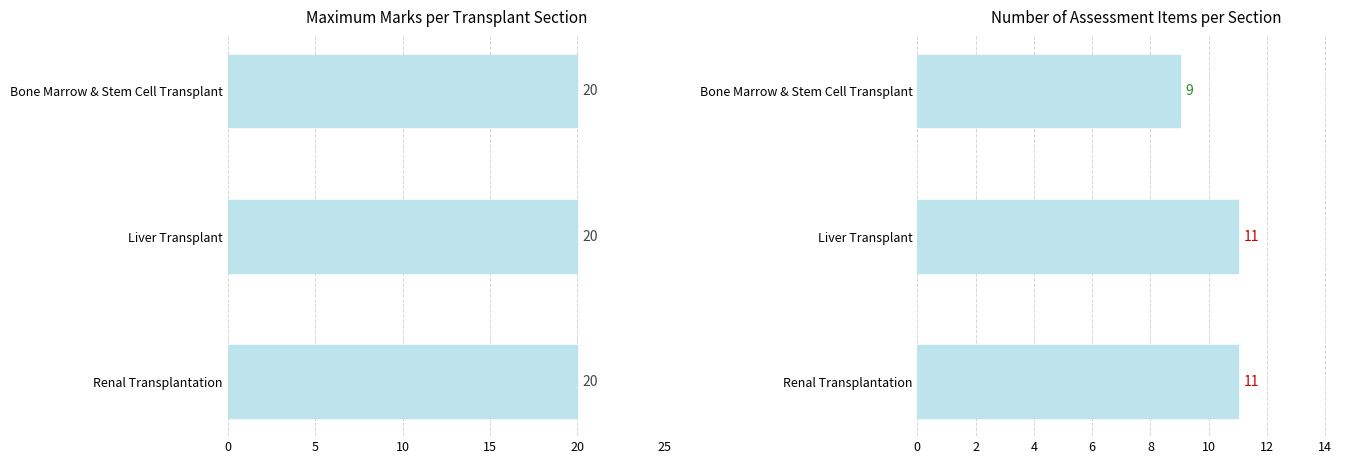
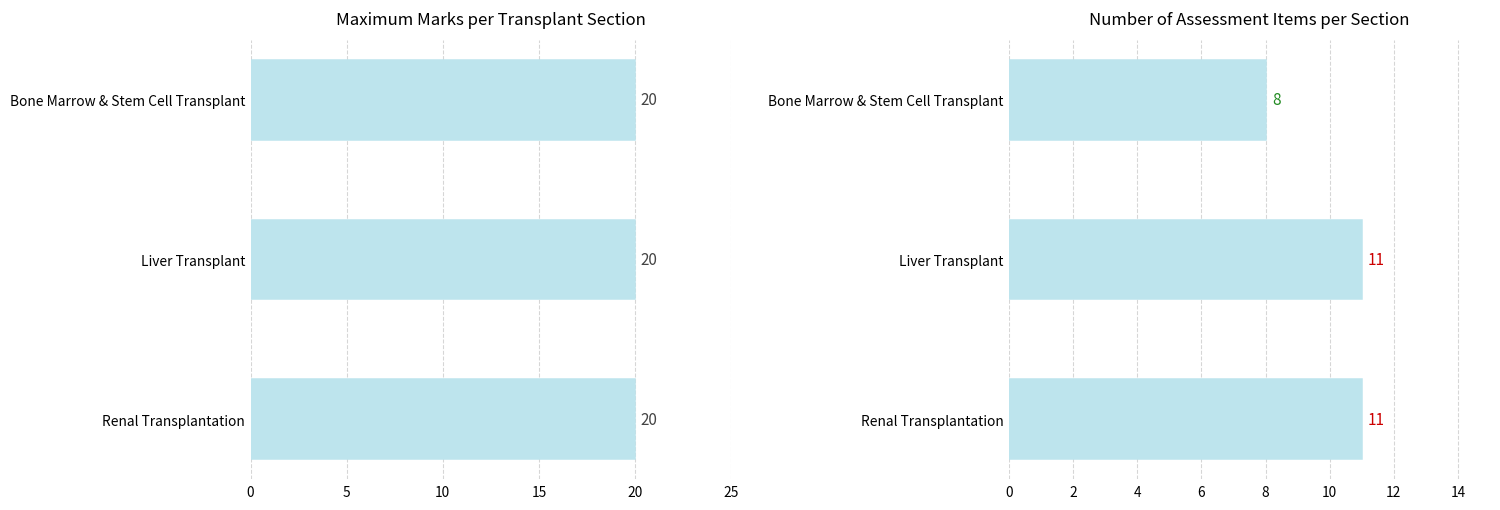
  {
    "Maximum Marks per Transplant Section": {
      "Bone Marrow & Stem Cell Transplant": 20,
      "Liver Transplant": 20,
      "Renal Transplantation": 20
    },
    "Number of Assessment Items per Section": {
-     "Bone Marrow & Stem Cell Transplant": 9,
+     "Bone Marrow & Stem Cell Transplant": 8,
      "Liver Transplant": 11,
      "Renal Transplantation": 11
    }
  }
